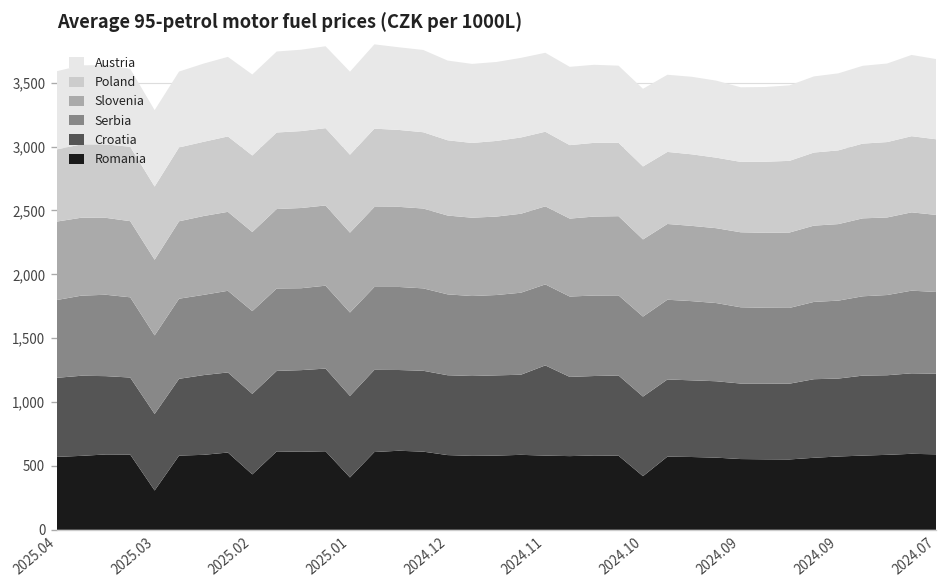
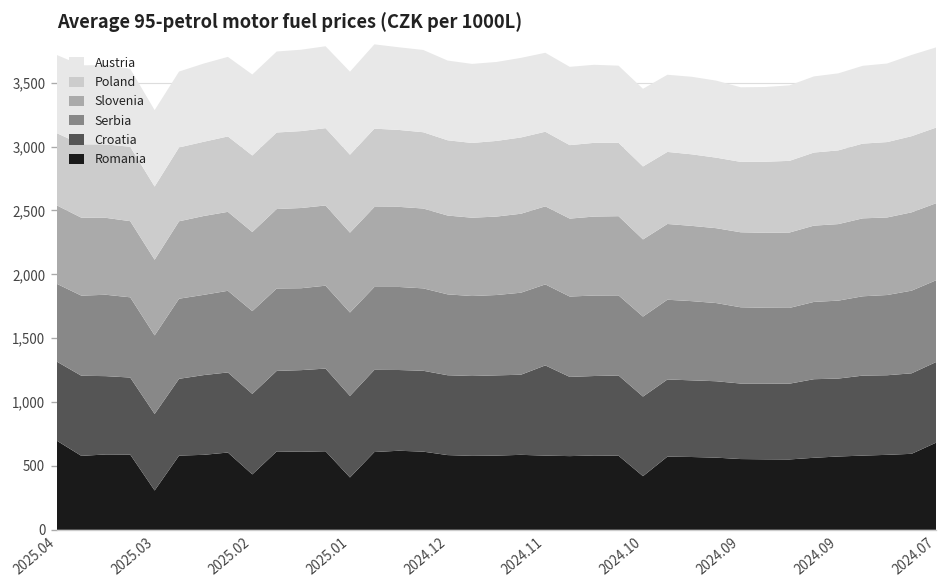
  {
    "Romania": {
-     "2025.04": 570,
-     "2024.07": 590
+     "2025.04": 700,
+     "2024.07": 680
    }
  }
